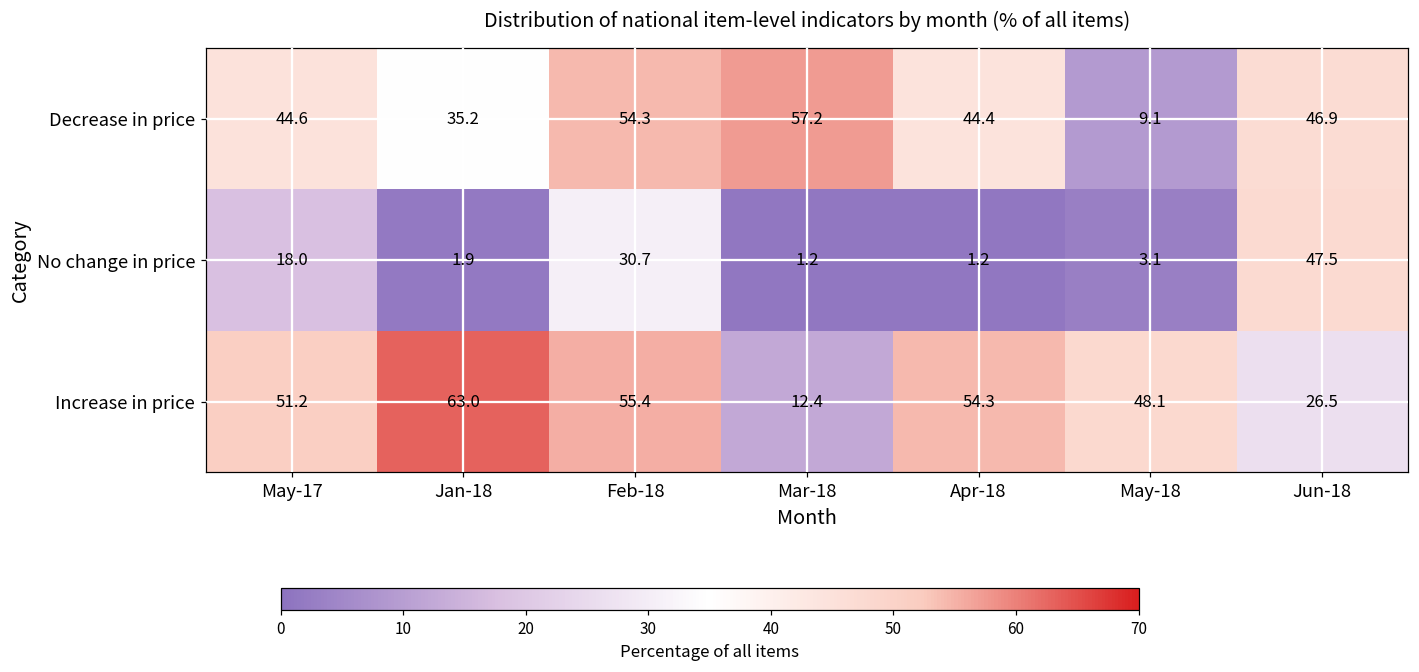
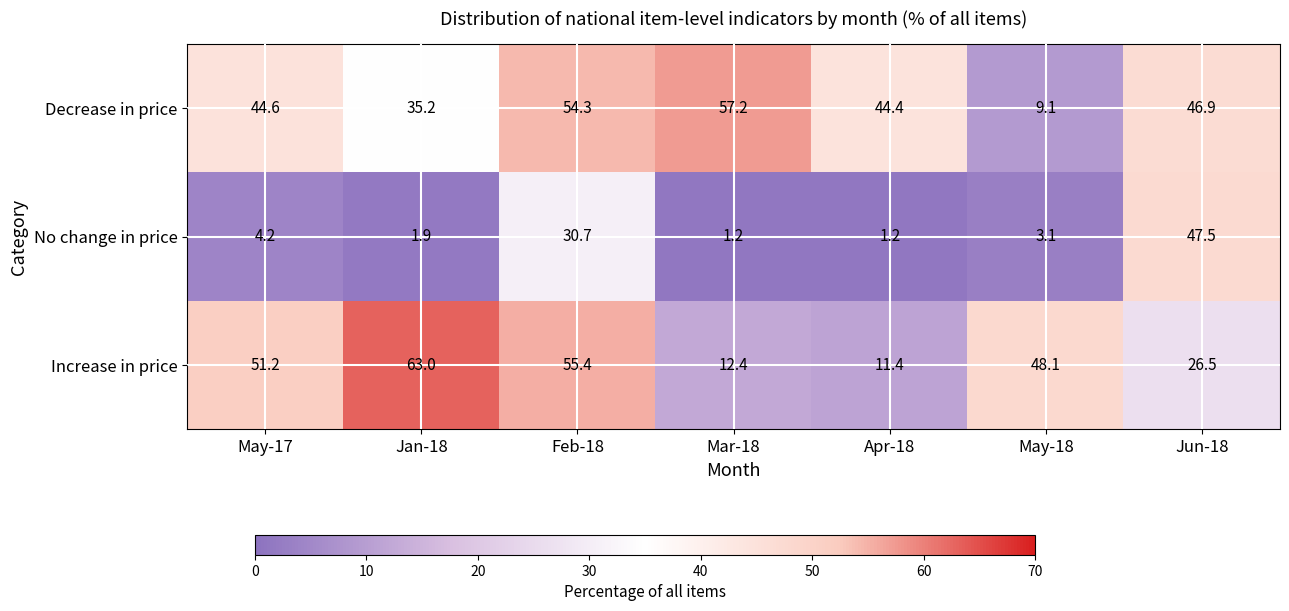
  {
    "Decrease in price": {
      "May-17": 44.6,
      "Jan-18": 35.2,
      "Feb-18": 54.3,
      "Mar-18": 57.2,
      "Apr-18": 44.4,
      "May-18": 9.1,
      "Jun-18": 46.9
    },
    "No change in price": {
-     "May-17": 18.0,
+     "May-17": 4.2,
      "Jan-18": 1.9,
      "Feb-18": 30.7,
      "Mar-18": 1.2,
      "Apr-18": 1.2,
      "May-18": 3.1,
      "Jun-18": 47.5
    },
    "Increase in price": {
      "May-17": 51.2,
      "Jan-18": 63.0,
      "Feb-18": 55.4,
      "Mar-18": 12.4,
-     "Apr-18": 54.3,
+     "Apr-18": 11.4,
      "May-18": 48.1,
      "Jun-18": 26.5
    }
  }
